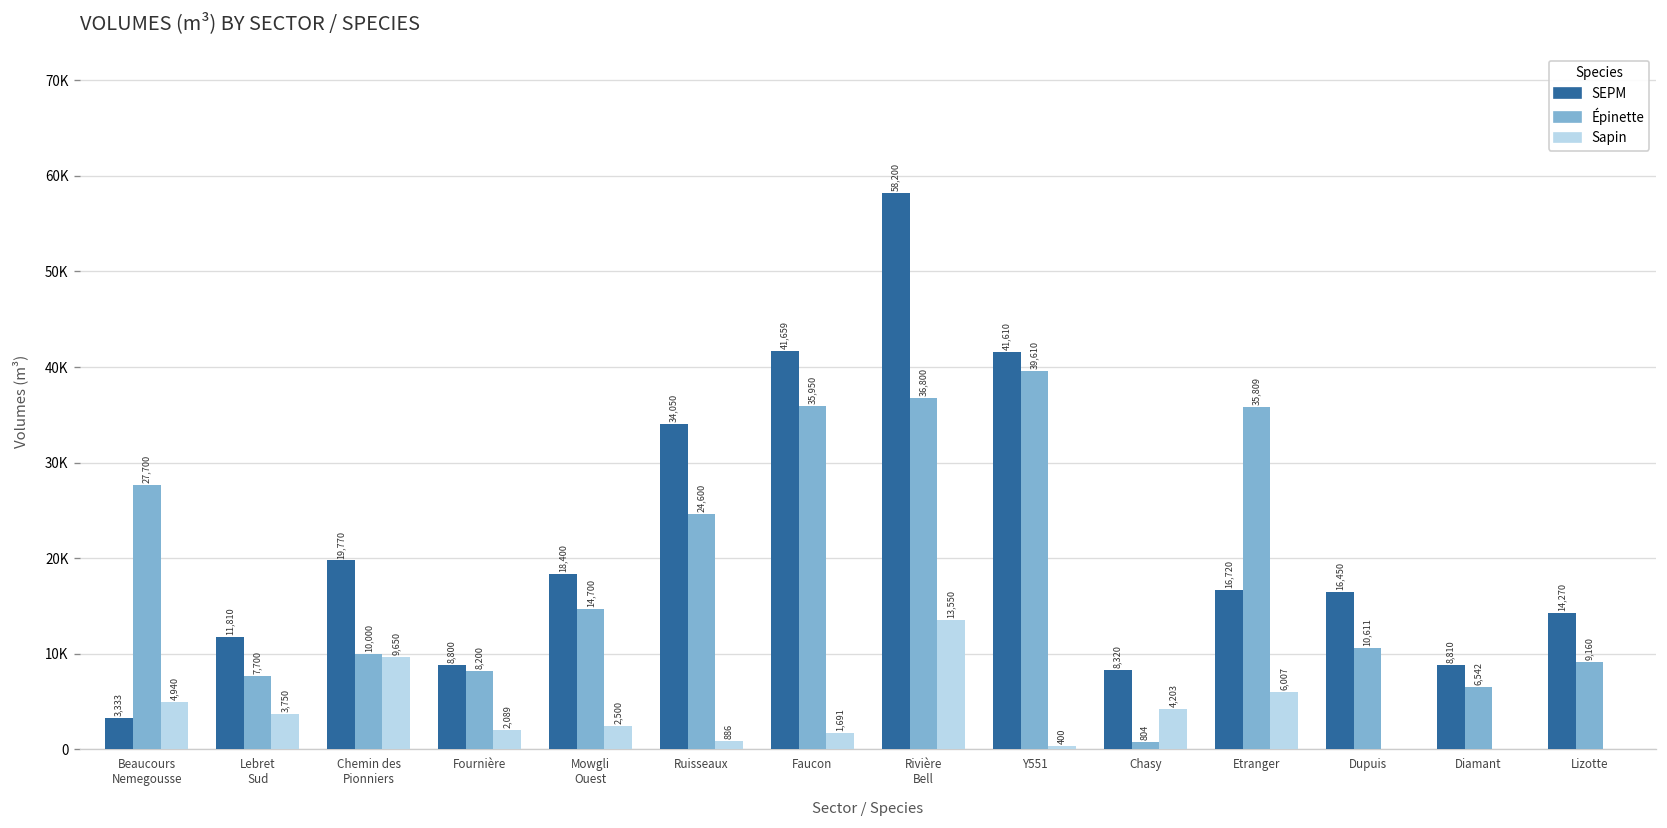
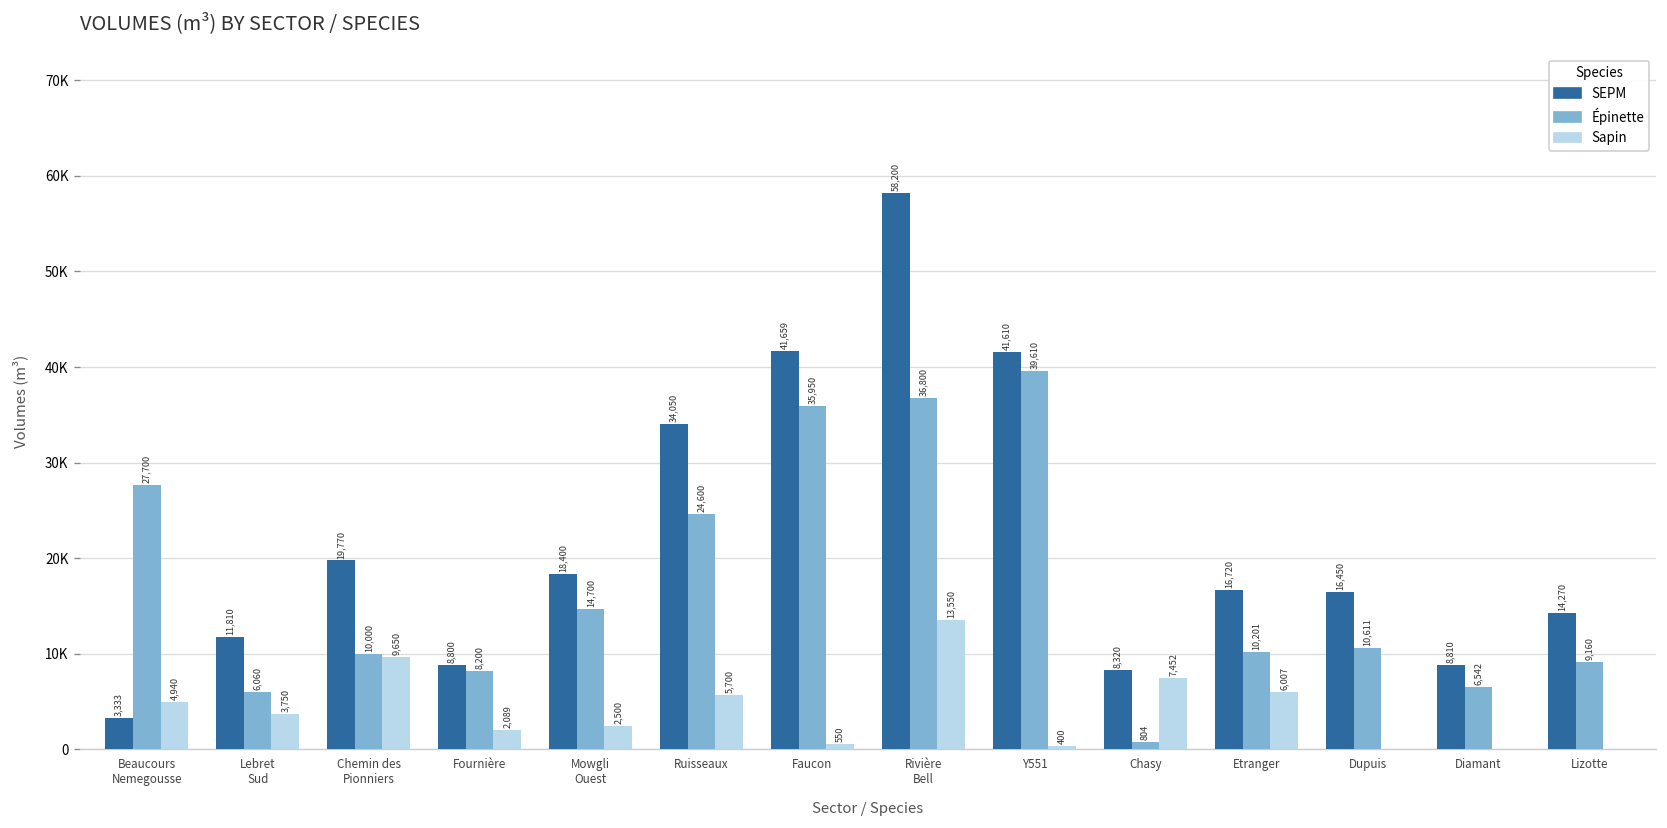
  {
    "SEPM": {
      "Beaucours Nemegousse": "3,333",
      "Lebret Sud": "11,810",
      "Chemin des Pionniers": "19,770",
      "Fournière": "8,800",
      "Mowgli Ouest": "18,400",
      "Ruisseaux": "34,050",
      "Faucon": "41,659",
      "Rivière Bell": "58,200",
      "Y551": "41,610",
      "Chasy": "8,320",
      "Etranger": "16,720",
      "Dupuis": "16,450",
      "Diamant": "8,810",
      "Lizotte": "14,270"
    },
    "Épinette": {
      "Beaucours Nemegousse": "27,700",
-     "Lebret Sud": "7,700",
+     "Lebret Sud": "6,060",
      "Chemin des Pionniers": "10,000",
      "Fournière": "8,200",
      "Mowgli Ouest": "14,700",
      "Ruisseaux": "24,600",
      "Faucon": "35,950",
      "Rivière Bell": "36,800",
      "Y551": "39,610",
      "Chasy": "804",
-     "Etranger": "35,809",
+     "Etranger": "10,201",
      "Dupuis": "10,611",
      "Diamant": "6,542",
      "Lizotte": "9,160"
    },
    "Sapin": {
      "Beaucours Nemegousse": "4,940",
      "Lebret Sud": "3,750",
      "Chemin des Pionniers": "9,650",
      "Fournière": "2,089",
      "Mowgli Ouest": "2,500",
-     "Ruisseaux": "886",
-     "Faucon": "1,691",
+     "Ruisseaux": "5,700",
+     "Faucon": "550",
      "Rivière Bell": "13,550",
      "Y551": "400",
-     "Chasy": "4,203",
+     "Chasy": "7,452",
      "Etranger": "6,007"
    }
  }
